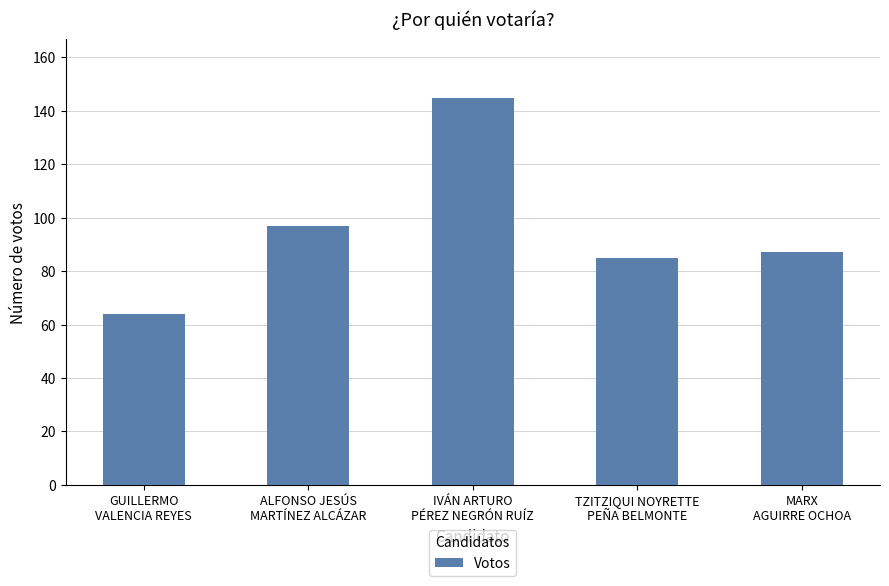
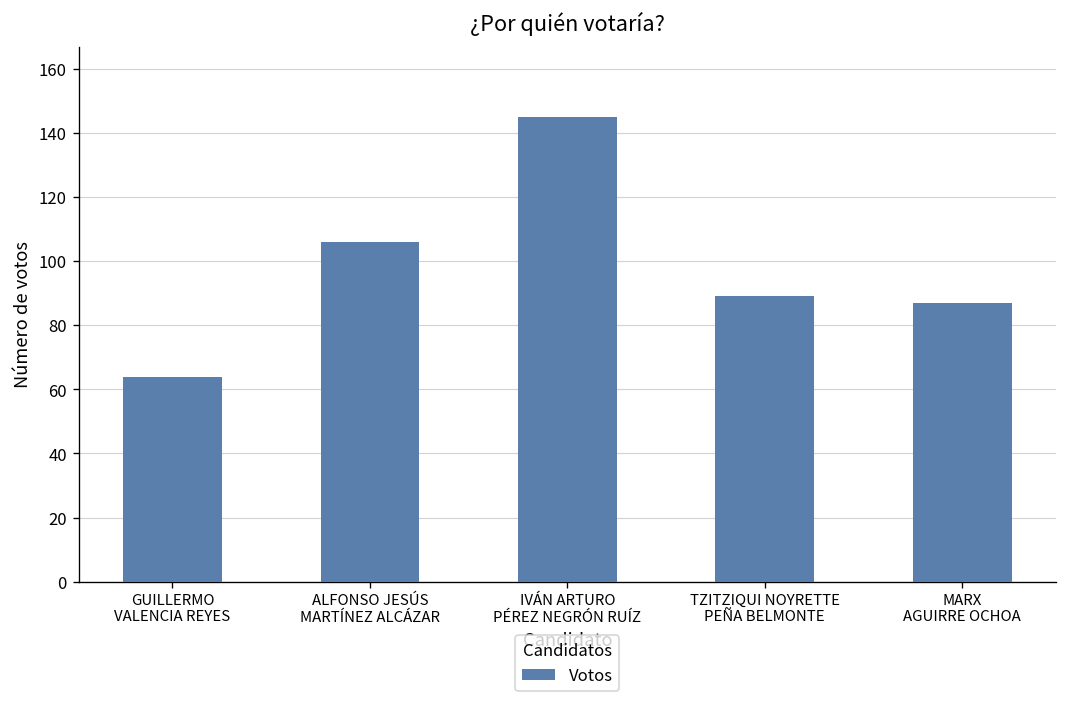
  {
    "GUILLERMO VALENCIA REYES": 64,
-   "ALFONSO JESÚS MARTÍNEZ ALCÁZAR": 97,
+   "ALFONSO JESÚS MARTÍNEZ ALCÁZAR": 106,
    "IVÁN ARTURO PÉREZ NEGRÓN RUÍZ": 145,
-   "TZITZIQUI NOYRETTE PEÑA BELMONTE": 85,
+   "TZITZIQUI NOYRETTE PEÑA BELMONTE": 89,
    "MARX AGUIRRE OCHOA": 87
  }
